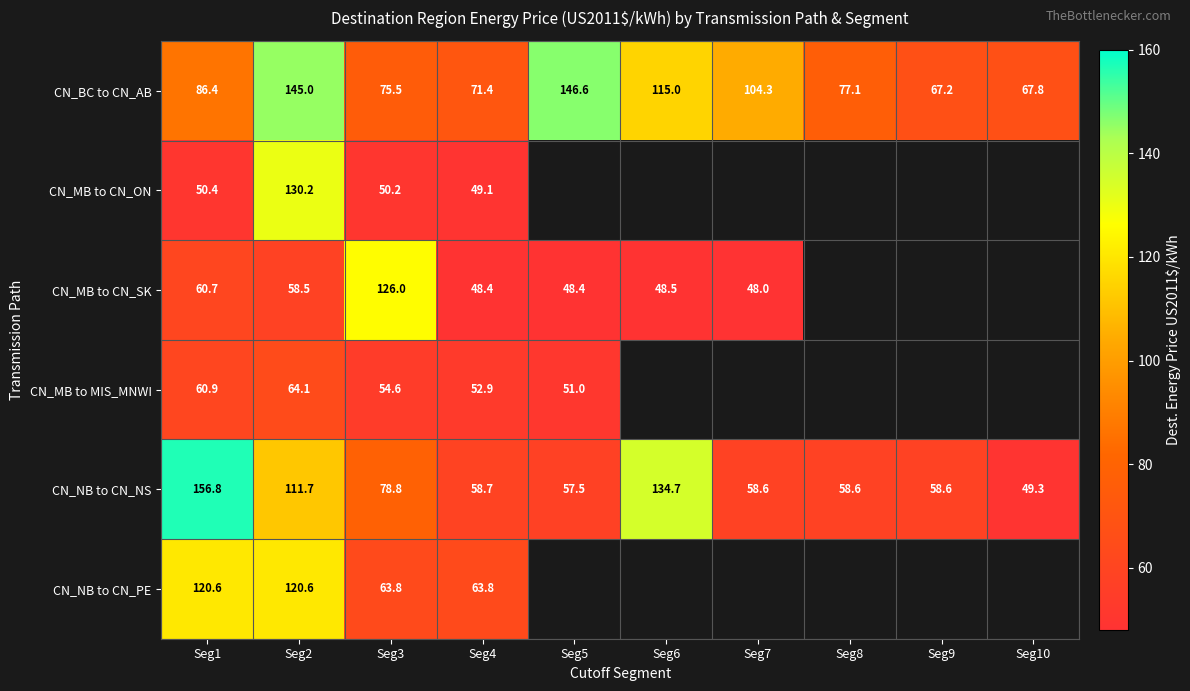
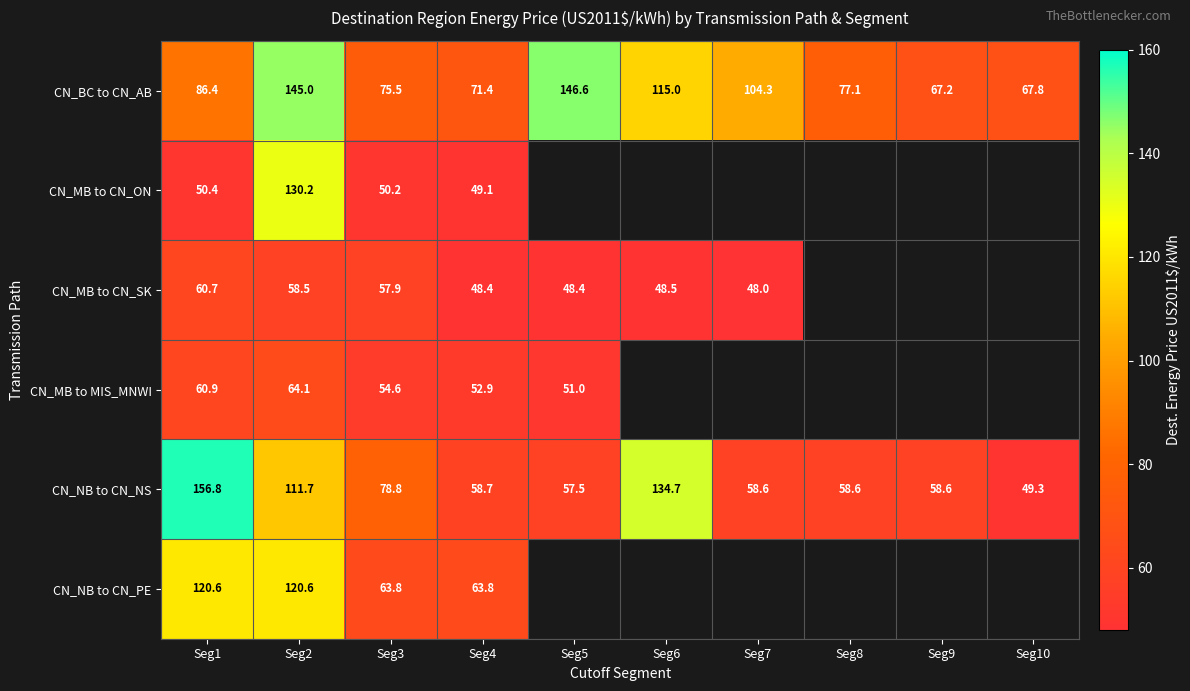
  {
    "CN_BC to CN_AB": {
      "Seg1": 86.4,
      "Seg2": 145.0,
      "Seg3": 75.5,
      "Seg4": 71.4,
      "Seg5": 146.6,
      "Seg6": 115.0,
      "Seg7": 104.3,
      "Seg8": 77.1,
      "Seg9": 67.2,
      "Seg10": 67.8
    },
    "CN_MB to CN_ON": {
      "Seg1": 50.4,
      "Seg2": 130.2,
      "Seg3": 50.2,
      "Seg4": 49.1
    },
    "CN_MB to CN_SK": {
      "Seg1": 60.7,
      "Seg2": 58.5,
-     "Seg3": 126.0,
+     "Seg3": 57.9,
      "Seg4": 48.4,
      "Seg5": 48.4,
      "Seg6": 48.5,
      "Seg7": 48.0
    },
    "CN_MB to MIS_MNWI": {
      "Seg1": 60.9,
      "Seg2": 64.1,
      "Seg3": 54.6,
      "Seg4": 52.9,
      "Seg5": 51.0
    },
    "CN_NB to CN_NS": {
      "Seg1": 156.8,
      "Seg2": 111.7,
      "Seg3": 78.8,
      "Seg4": 58.7,
      "Seg5": 57.5,
      "Seg6": 134.7,
      "Seg7": 58.6,
      "Seg8": 58.6,
      "Seg9": 58.6,
      "Seg10": 49.3
    },
    "CN_NB to CN_PE": {
      "Seg1": 120.6,
      "Seg2": 120.6,
      "Seg3": 63.8,
      "Seg4": 63.8
    }
  }
